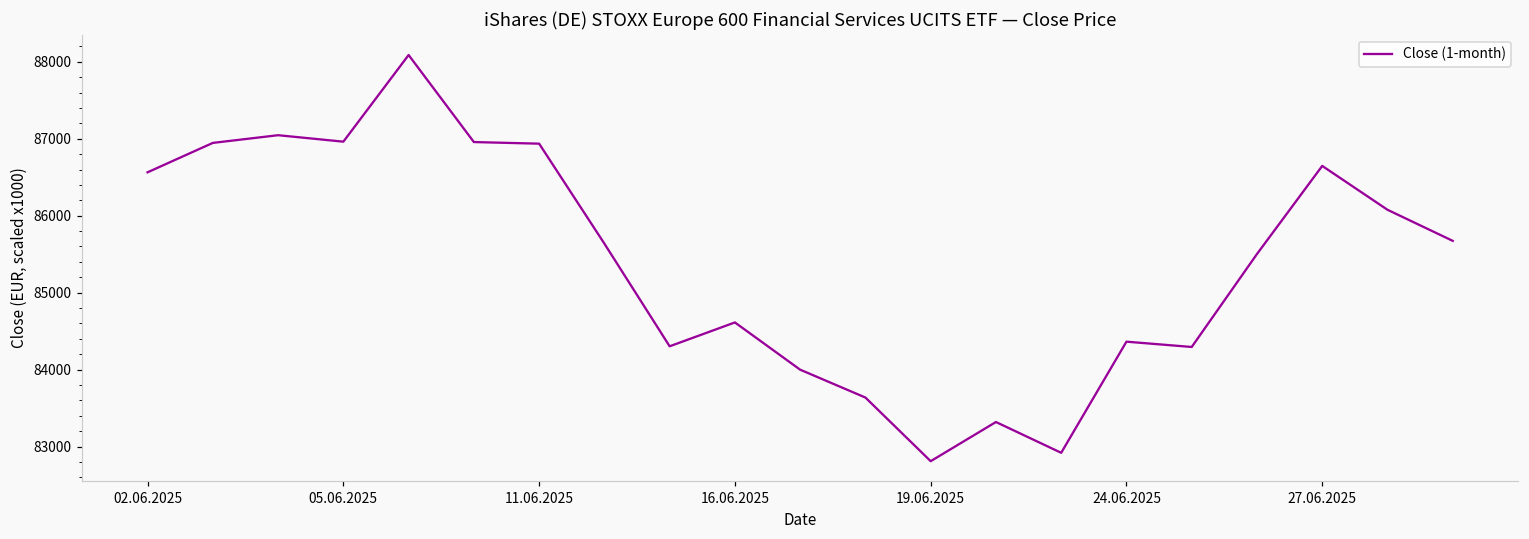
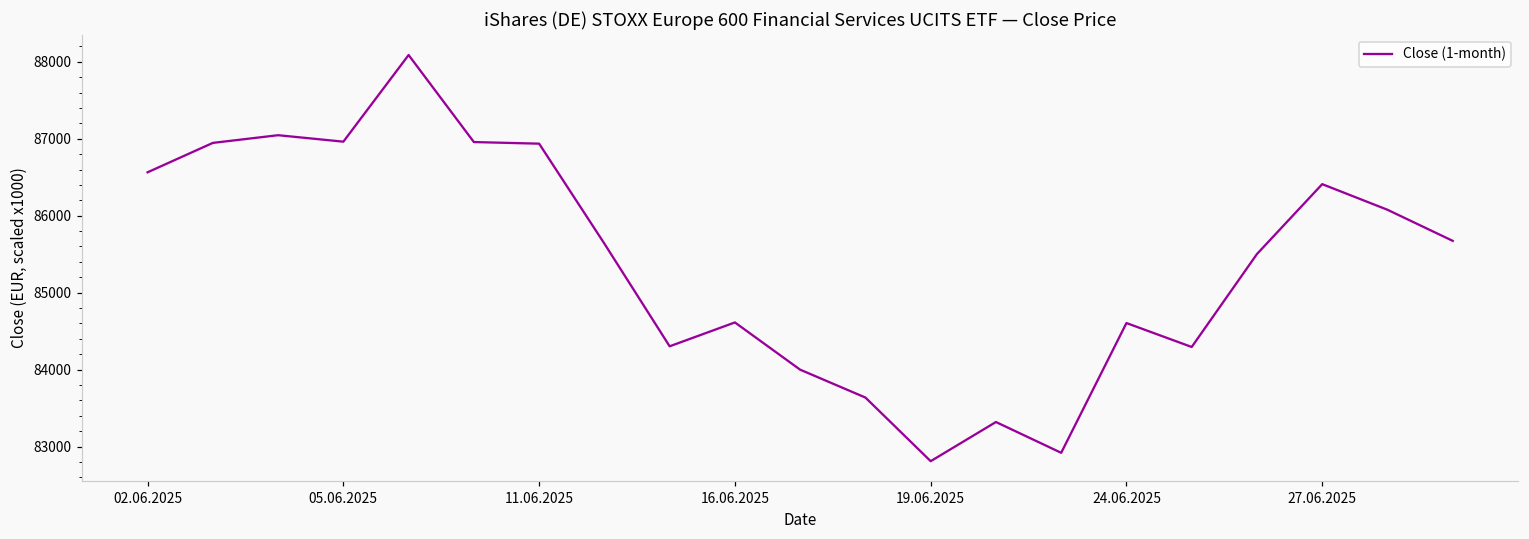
  {
    "02.06.2025": 86600,
    "05.06.2025": 87000,
    "11.06.2025": 86900,
    "16.06.2025": 84600,
    "19.06.2025": 82800,
-   "24.06.2025": 84400,
-   "27.06.2025": 86600
+   "24.06.2025": 84600,
+   "27.06.2025": 86400
  }
